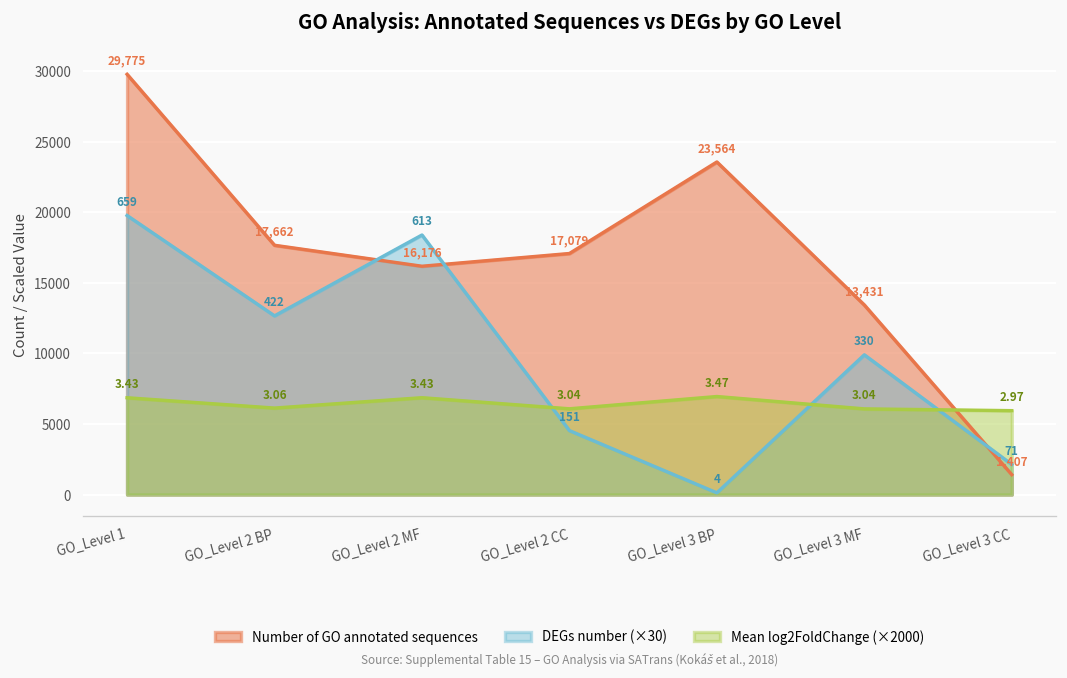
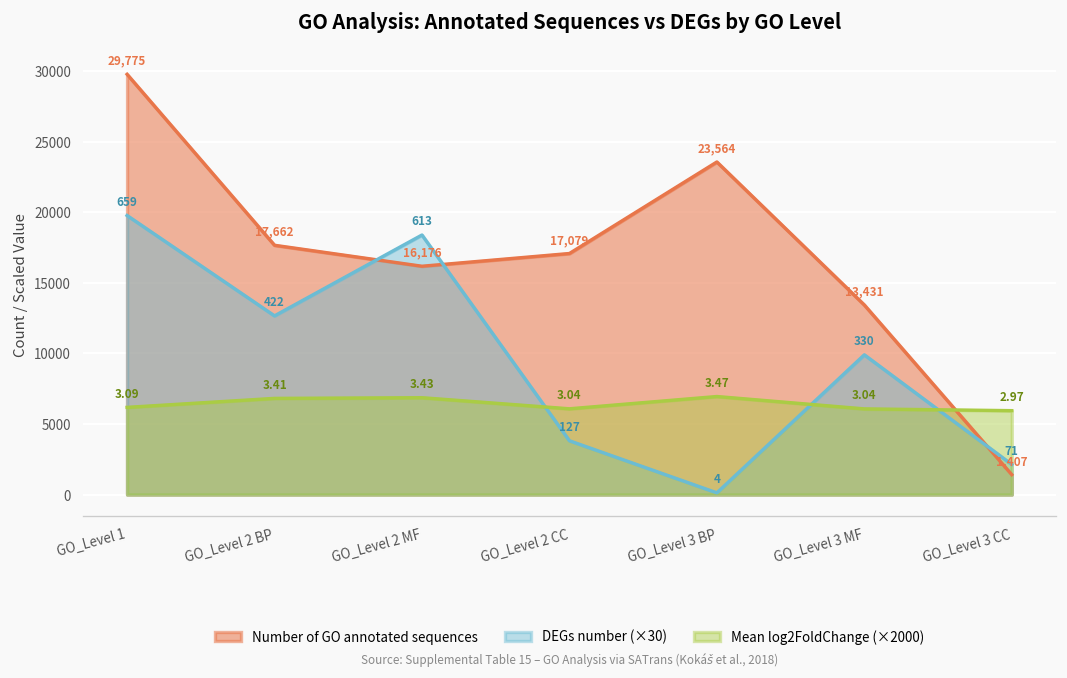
  {
    "Number of GO annotated sequences": {
      "GO_Level 1": "29,775",
      "GO_Level 2 BP": "17,662",
      "GO_Level 2 MF": "16,176",
      "GO_Level 2 CC": "17,079",
      "GO_Level 3 BP": "23,564",
      "GO_Level 3 MF": "13,431"
    },
    "DEGs number (×30)": {
-     "GO_Level 2 CC": "151"
+     "GO_Level 2 CC": "127"
    },
    "Mean log2FoldChange (×2000)": {
-     "GO_Level 1": "3.43",
-     "GO_Level 2 BP": "3.06"
+     "GO_Level 1": "3.09",
+     "GO_Level 2 BP": "3.41"
    }
  }
